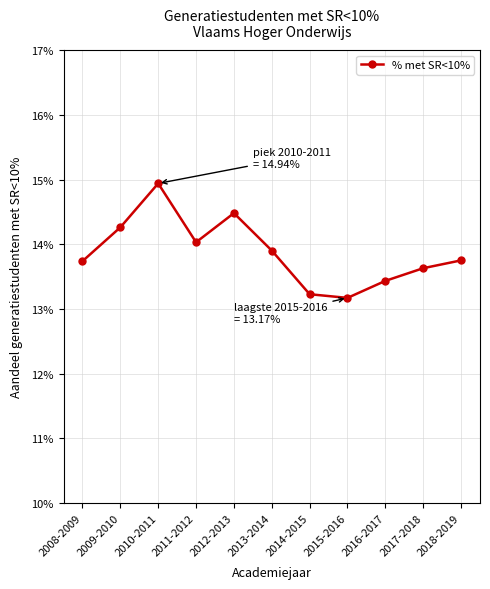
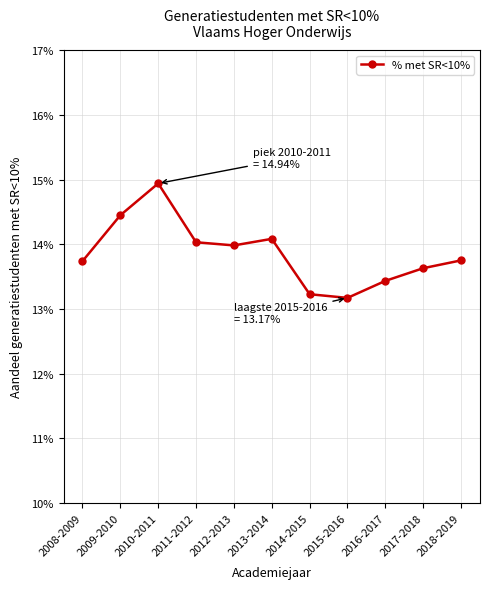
  {
    "2008-2009": "13.7%",
-   "2009-2010": "14.3%",
+   "2009-2010": "14.4%",
    "2011-2012": "14.0%",
-   "2012-2013": "14.5%",
-   "2013-2014": "13.9%",
+   "2012-2013": "14.0%",
+   "2013-2014": "14.1%",
    "2016-2017": "13.4%",
    "2017-2018": "13.6%",
    "2018-2019": "13.8%"
  }
